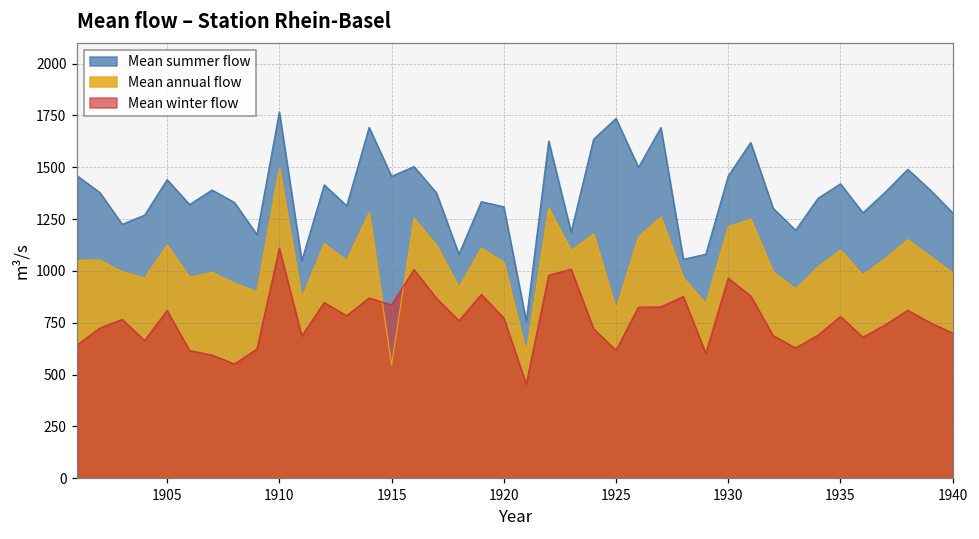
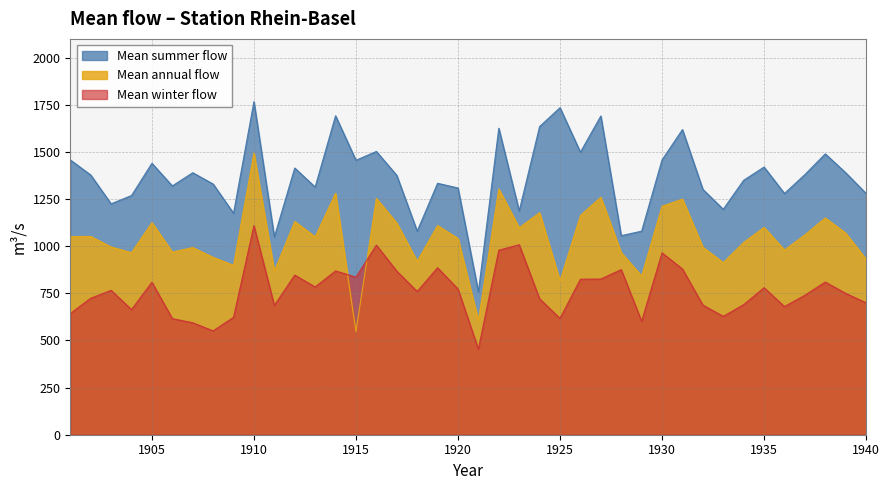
  {
    "Mean summer flow": {
      "1905": 1440,
      "1910": 1770,
      "1915": 1460,
      "1920": 1310,
      "1925": 1740,
      "1930": 1460,
      "1935": 1420,
      "1940": 1280
    },
    "Mean annual flow": {
      "1905": 1130,
      "1910": 1490,
      "1915": 550,
      "1920": 1040,
      "1925": 820,
      "1930": 1210,
      "1935": 1100,
-     "1940": 990
+     "1940": 930
    },
    "Mean winter flow": {
      "1905": 810,
      "1910": 1110,
      "1915": 840,
      "1920": 770,
      "1925": 620,
      "1930": 970,
      "1935": 780,
      "1940": 700
    }
  }
